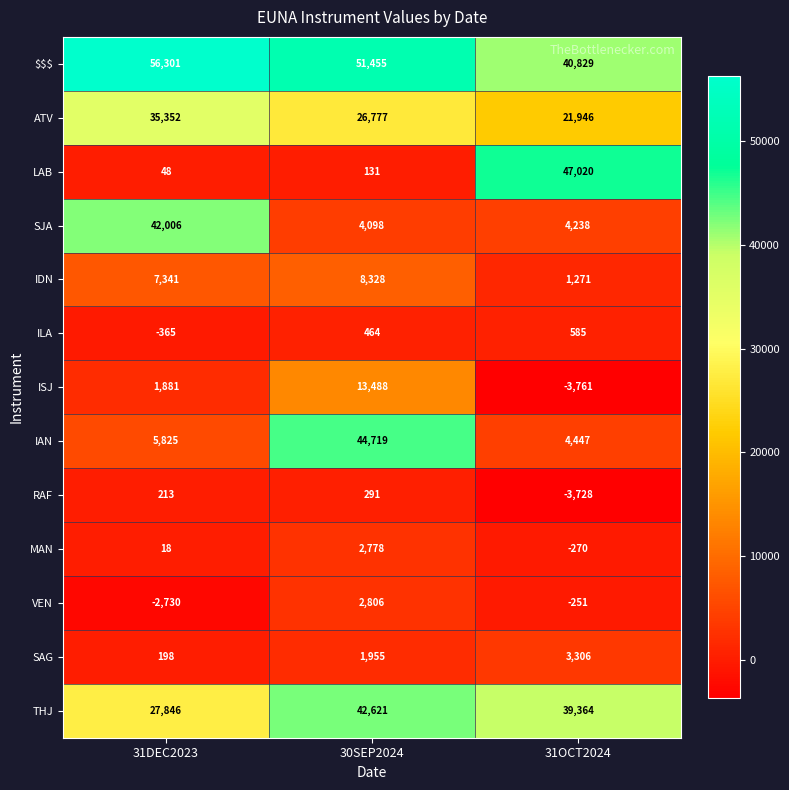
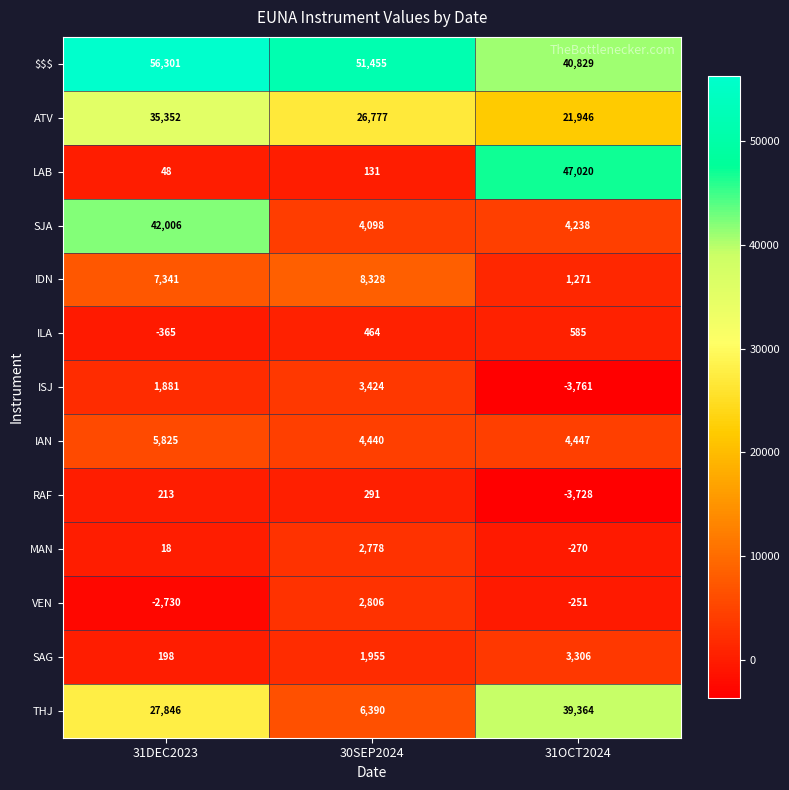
  {
    "ATV": {
      "31DEC2023": "35,352",
      "30SEP2024": "26,777",
      "31OCT2024": "21,946"
    },
    "LAB": {
      "31DEC2023": "48",
      "30SEP2024": "131",
      "31OCT2024": "47,020"
    },
    "SJA": {
      "31DEC2023": "42,006",
      "30SEP2024": "4,098",
      "31OCT2024": "4,238"
    },
    "IDN": {
      "31DEC2023": "7,341",
      "30SEP2024": "8,328",
      "31OCT2024": "1,271"
    },
    "ILA": {
      "31DEC2023": "-365",
      "30SEP2024": "464",
      "31OCT2024": "585"
    },
    "ISJ": {
      "31DEC2023": "1,881",
-     "30SEP2024": "13,488",
+     "30SEP2024": "3,424",
      "31OCT2024": "-3,761"
    },
    "IAN": {
      "31DEC2023": "5,825",
-     "30SEP2024": "44,719",
+     "30SEP2024": "4,440",
      "31OCT2024": "4,447"
    },
    "RAF": {
      "31DEC2023": "213",
      "30SEP2024": "291",
      "31OCT2024": "-3,728"
    },
    "MAN": {
      "31DEC2023": "18",
      "30SEP2024": "2,778",
      "31OCT2024": "-270"
    },
    "VEN": {
      "31DEC2023": "-2,730",
      "30SEP2024": "2,806",
      "31OCT2024": "-251"
    },
    "SAG": {
      "31DEC2023": "198",
      "30SEP2024": "1,955",
      "31OCT2024": "3,306"
    },
    "THJ": {
      "31DEC2023": "27,846",
-     "30SEP2024": "42,621",
+     "30SEP2024": "6,390",
      "31OCT2024": "39,364"
    }
  }
